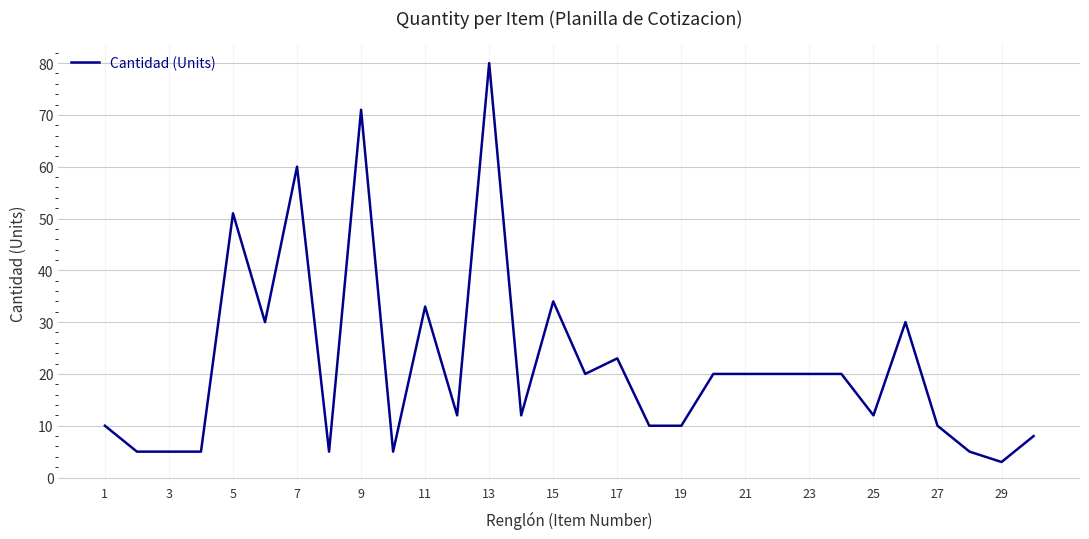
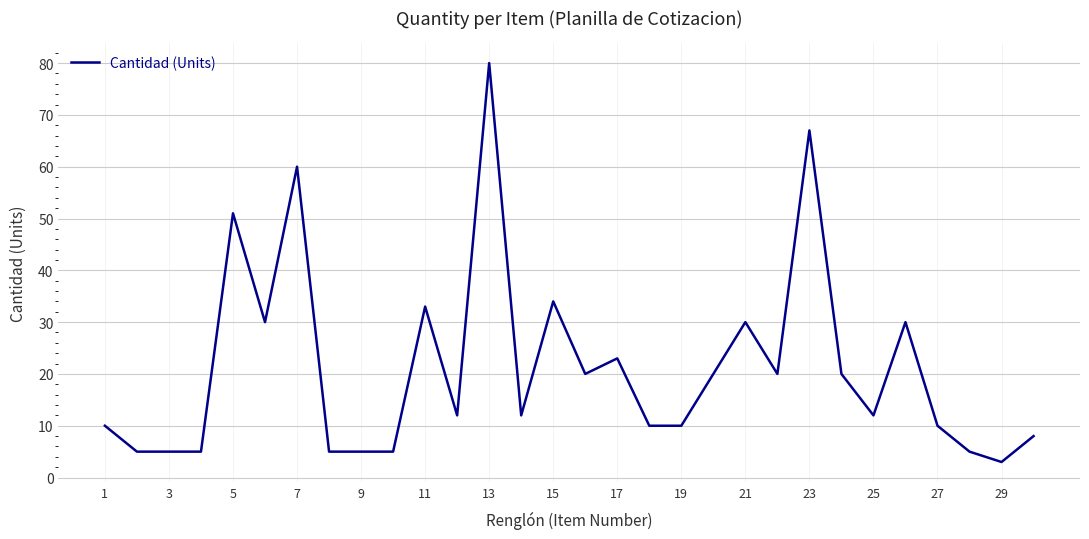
  {
    "1": 10,
    "3": 5,
    "5": 51,
    "7": 60,
-   "9": 71,
+   "9": 5,
    "11": 33,
    "13": 80,
    "15": 34,
    "17": 23,
    "19": 10,
-   "21": 20,
-   "23": 20,
+   "21": 30,
+   "23": 67,
    "25": 12,
    "27": 10,
    "29": 3
  }
